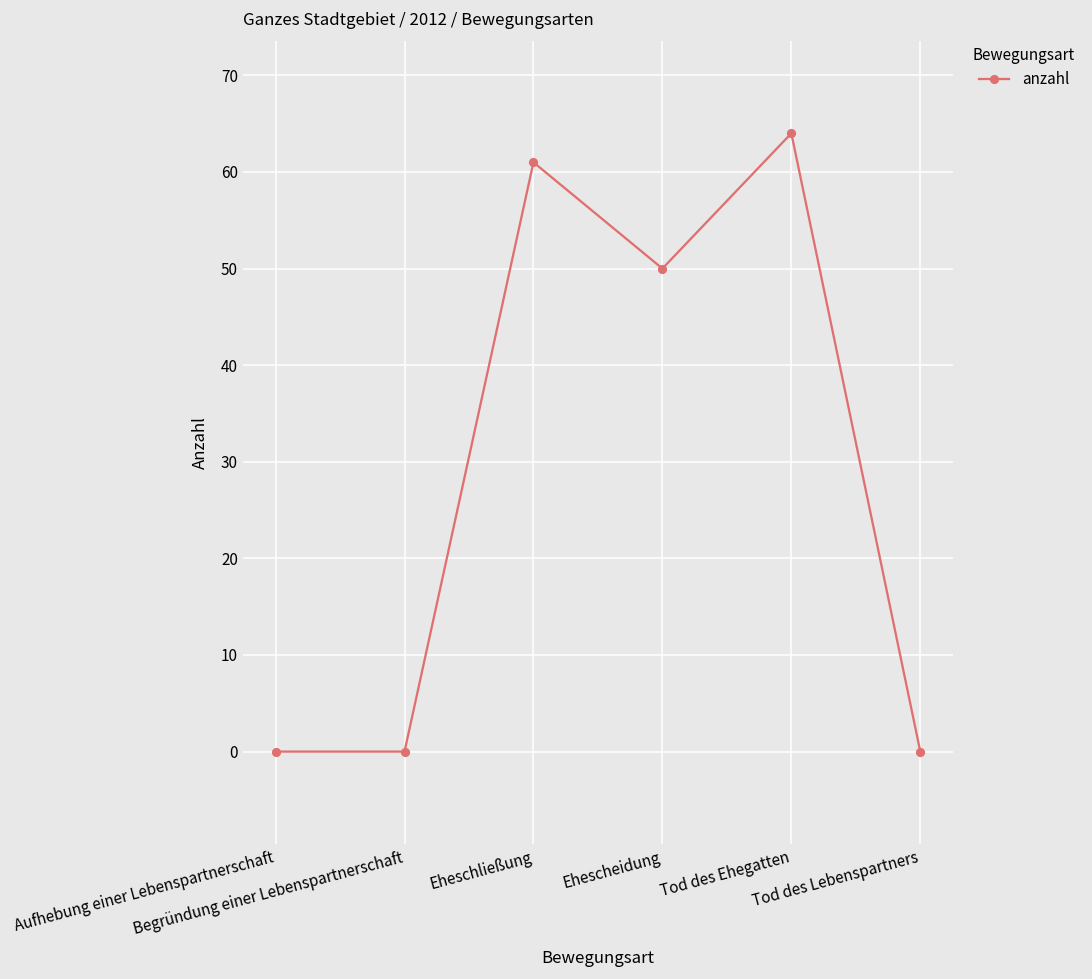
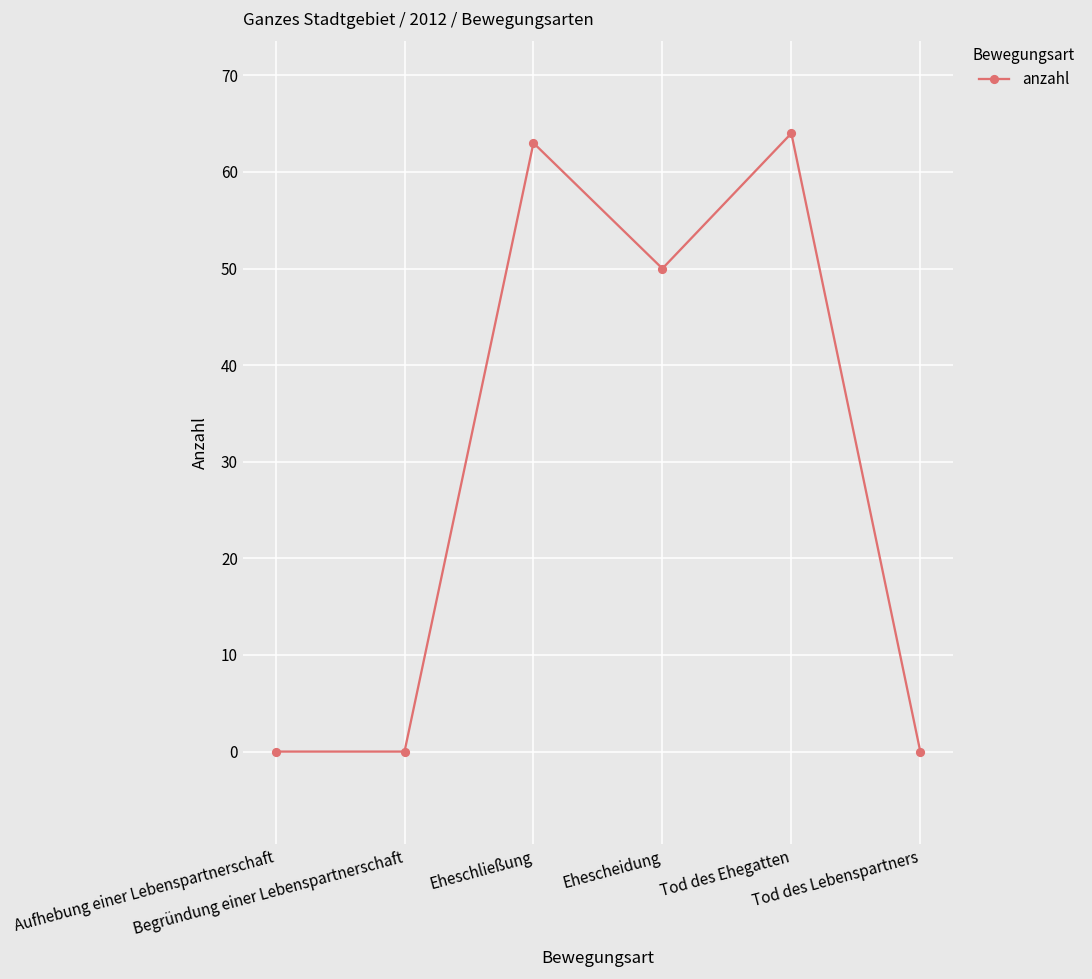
  {
    "Aufhebung einer Lebenspartnerschaft": 0,
    "Begründung einer Lebenspartnerschaft": 0,
-   "Eheschließung": 61,
+   "Eheschließung": 63,
    "Ehescheidung": 50,
    "Tod des Ehegatten": 64,
    "Tod des Lebenspartners": 0
  }
